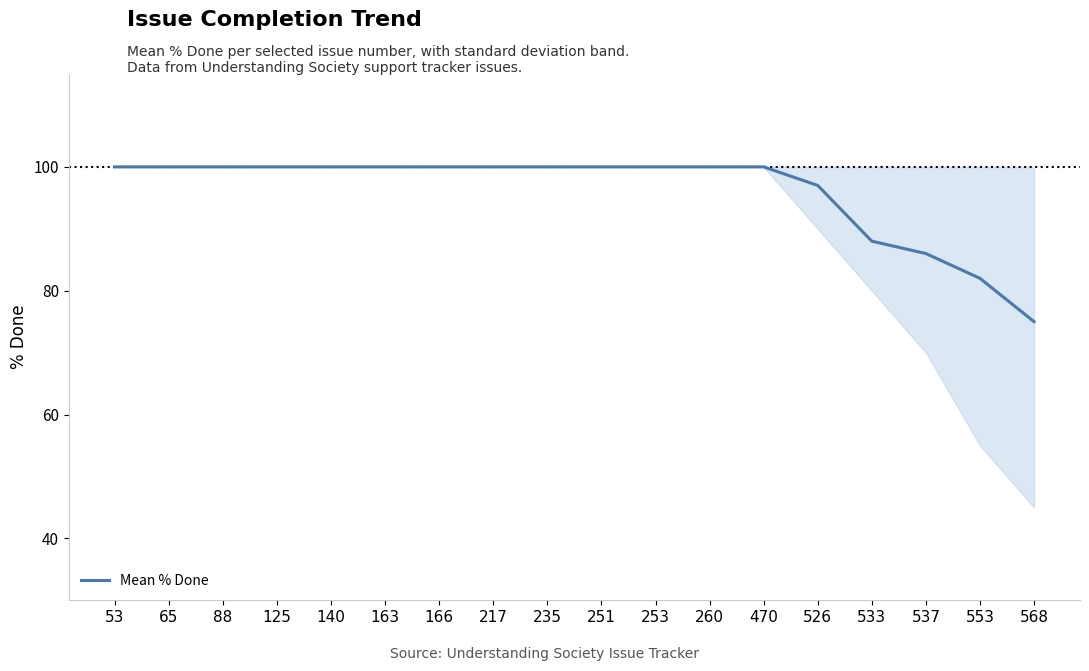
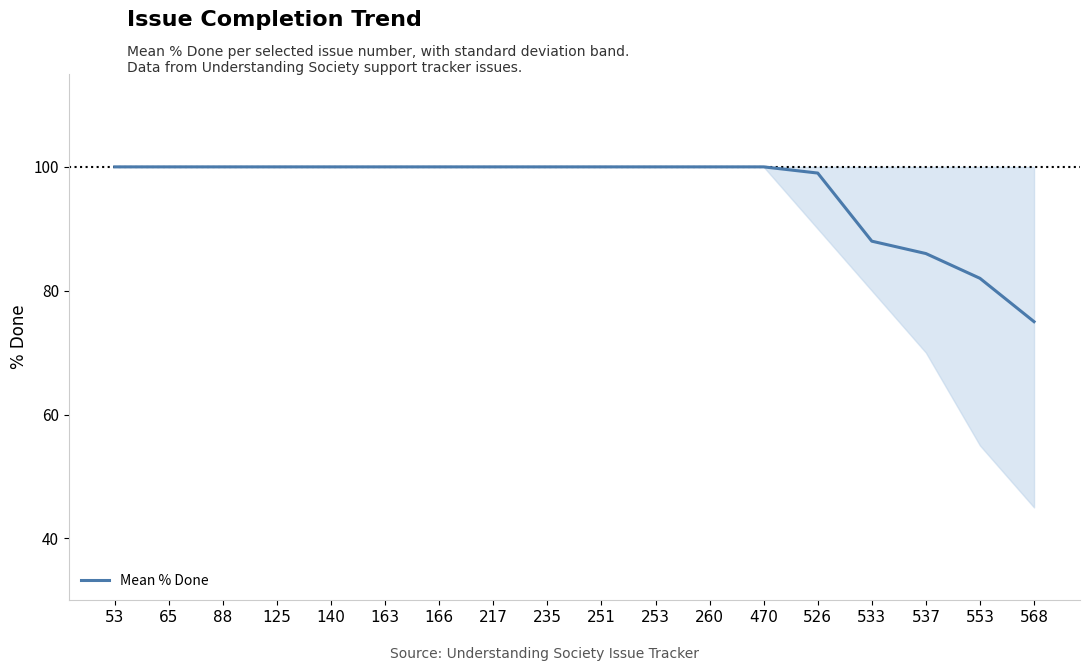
  {
    "Mean % Done": {
-     "526": 97,
+     "526": 99,
      "533": 88,
      "537": 86,
      "553": 82,
      "568": 75
    }
  }
